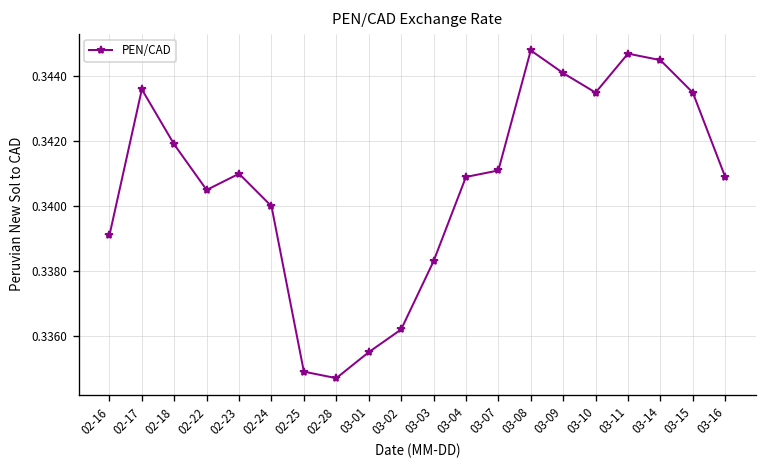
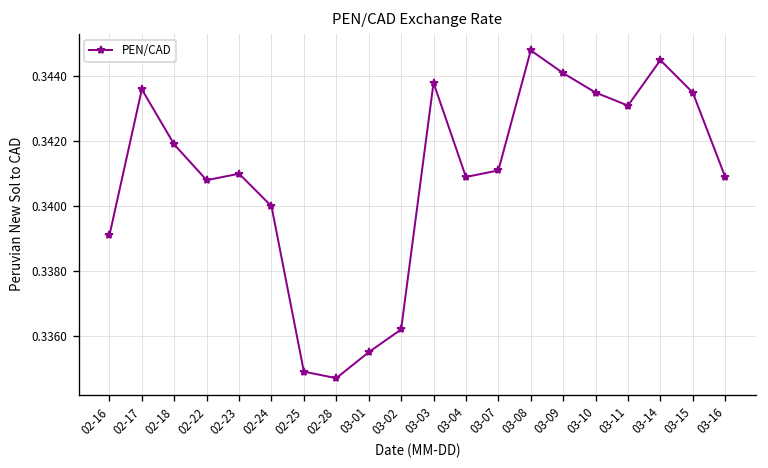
  {
    "02-16": 0.3391,
    "02-17": 0.3436,
    "02-18": 0.3419,
-   "02-22": 0.3405,
+   "02-22": 0.3408,
    "02-23": 0.3410,
    "02-24": 0.3400,
    "02-25": 0.3349,
    "02-28": 0.3347,
    "03-01": 0.3355,
    "03-02": 0.3362,
-   "03-03": 0.3383,
+   "03-03": 0.3438,
    "03-04": 0.3409,
    "03-07": 0.3411,
    "03-08": 0.3448,
    "03-09": 0.3441,
    "03-10": 0.3435,
-   "03-11": 0.3447,
+   "03-11": 0.3431,
    "03-14": 0.3445,
    "03-15": 0.3435,
    "03-16": 0.3409
  }
